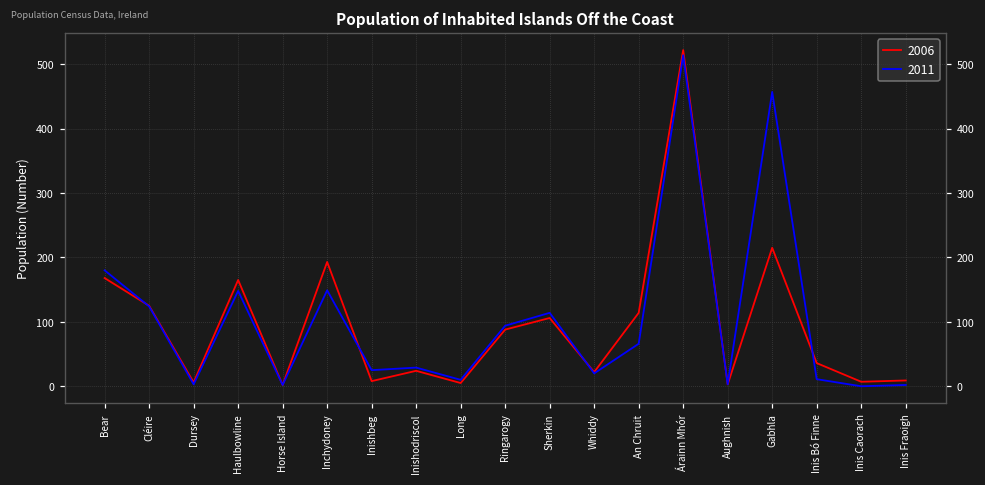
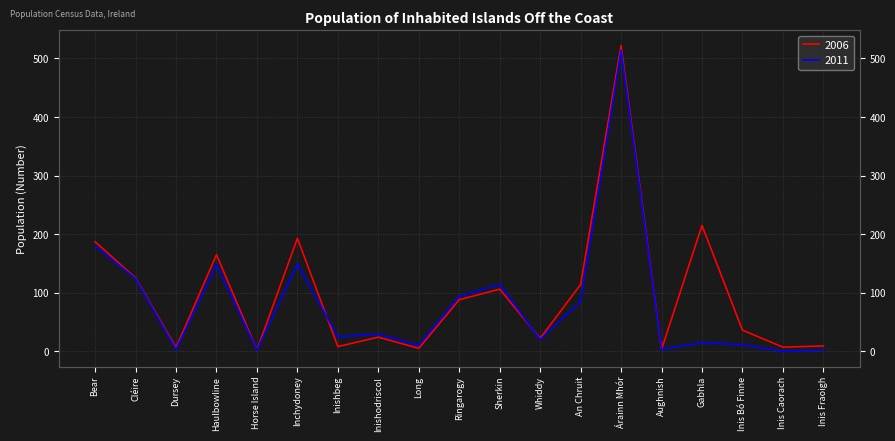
  {
    "2006": {
-     "Bear": 170,
+     "Bear": 190,
      "Haulbowline": 170,
      "Inchydoney": 190,
      "Inishbeg": 10,
      "Inishodriscol": 20,
      "Long": 10,
      "Ringarogy": 90,
      "Sherkin": 110,
      "An Chruit": 110,
      "Árainn Mhór": 520,
      "Gabhla": 220,
      "Inis Bó Finne": 40,
      "Inis Caorach": 10,
      "Inis Fraoigh": 10
    },
    "2011": {
      "Bear": 180,
      "Haulbowline": 150,
      "Inchydoney": 150,
      "Inishbeg": 30,
      "Inishodriscol": 30,
      "Long": 10,
      "Ringarogy": 90,
      "Sherkin": 110,
-     "An Chruit": 70,
+     "An Chruit": 90,
      "Árainn Mhór": 510,
-     "Gabhla": 460,
+     "Gabhla": 20,
      "Inis Bó Finne": 10,
      "Inis Caorach": 0,
      "Inis Fraoigh": 0
    }
  }
